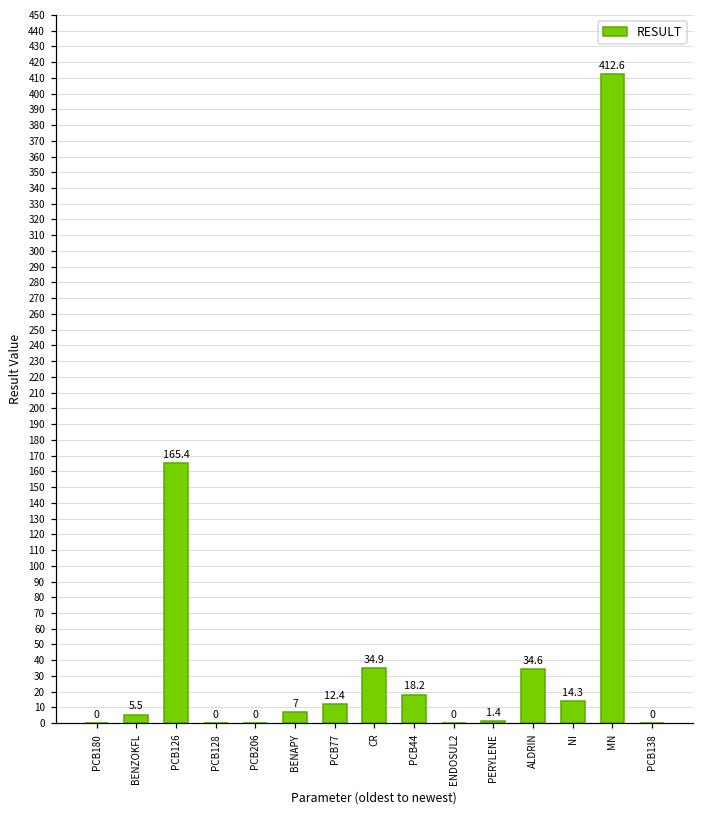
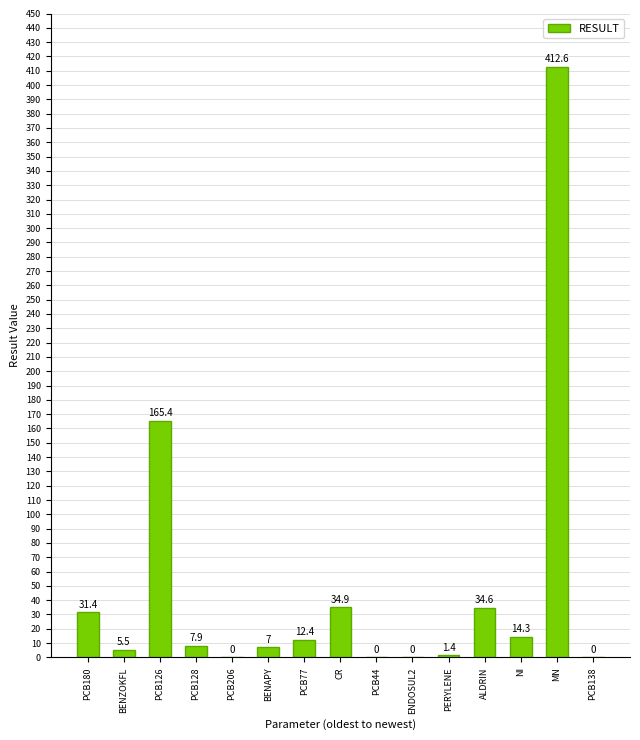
  {
-   "PCB180": 0,
+   "PCB180": 31.4,
    "BENZOKFL": 5.5,
    "PCB126": 165.4,
-   "PCB128": 0,
+   "PCB128": 7.9,
    "PCB206": 0,
    "BENAPY": 7,
    "PCB77": 12.4,
    "CR": 34.9,
-   "PCB44": 18.2,
+   "PCB44": 0,
    "ENDOSUL2": 0,
    "PERYLENE": 1.4,
    "ALDRIN": 34.6,
    "NI": 14.3,
    "MN": 412.6,
    "PCB138": 0
  }
